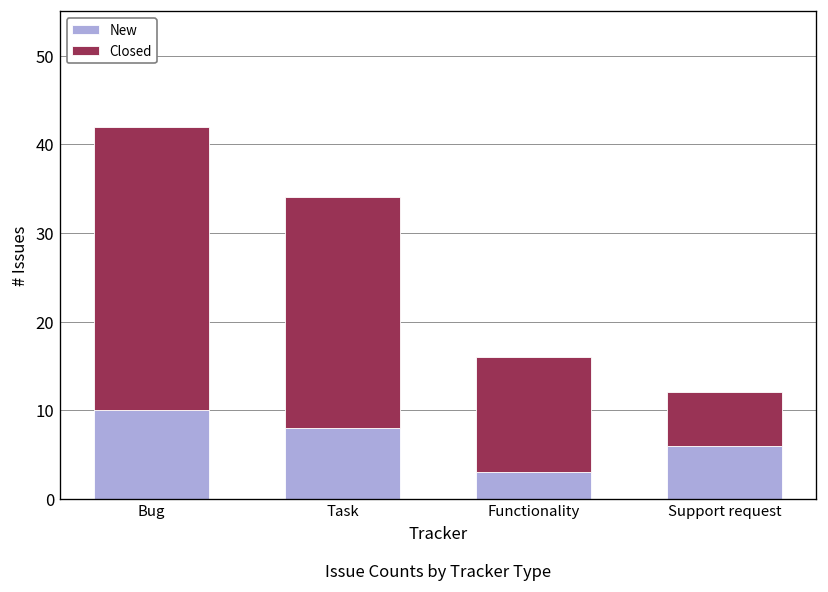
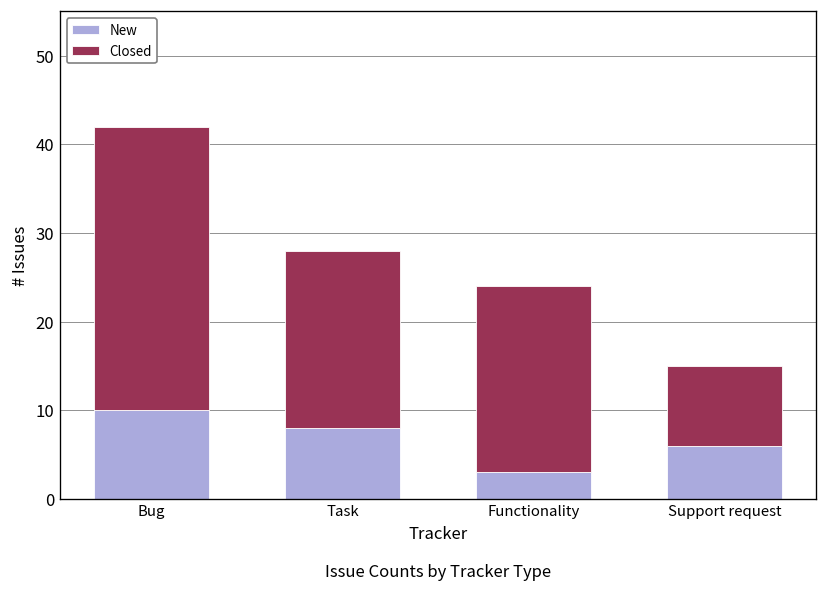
  {
    "New": {
      "Bug": 10,
      "Task": 8,
      "Functionality": 3,
      "Support request": 6
    },
    "Closed": {
      "Bug": 32,
-     "Task": 26,
-     "Functionality": 13,
-     "Support request": 6
+     "Task": 20,
+     "Functionality": 21,
+     "Support request": 9
    }
  }
